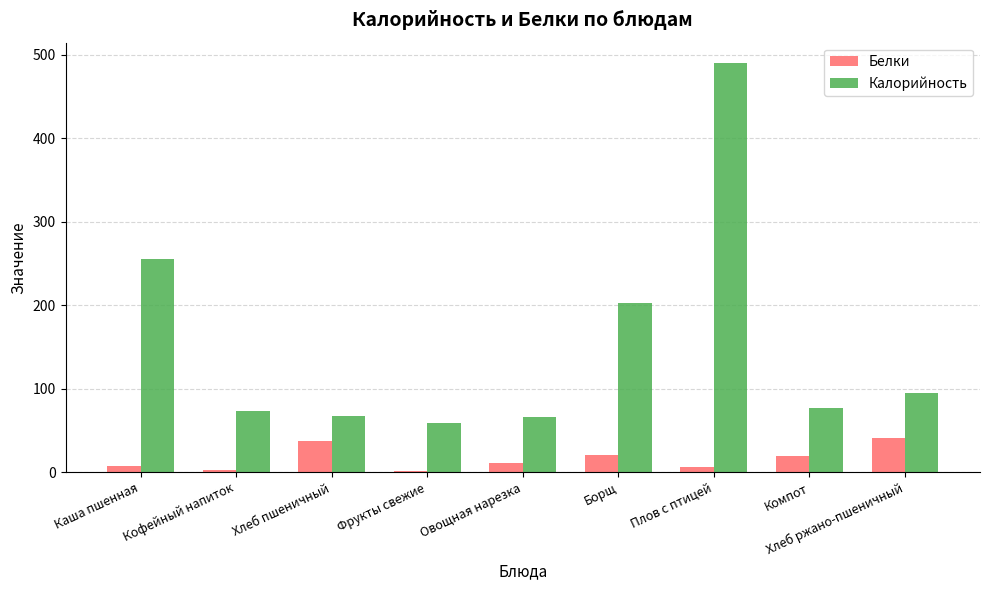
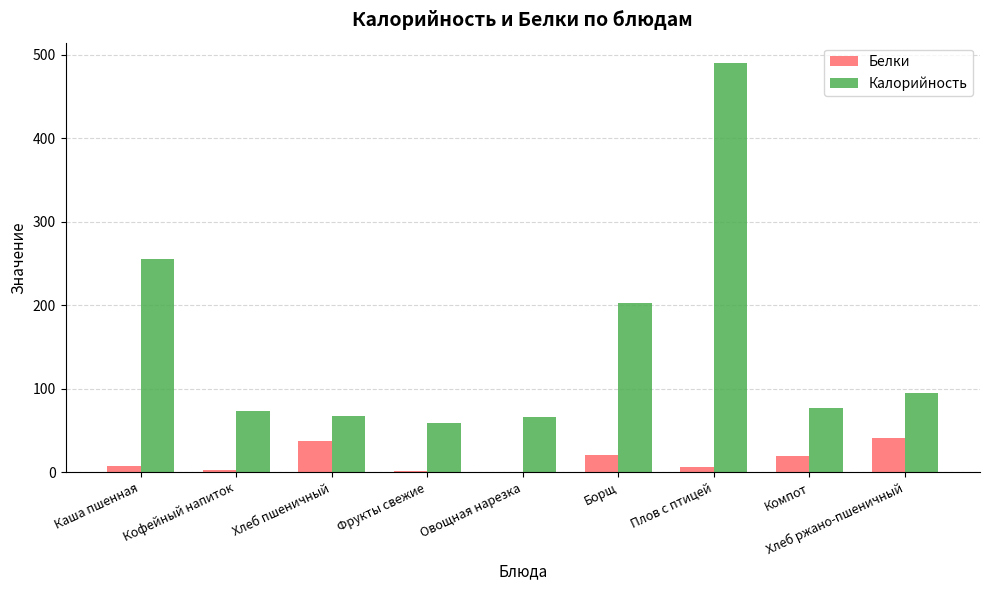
  {
    "Белки": {
      "Каша пшенная": 10,
      "Хлеб пшеничный": 40,
-     "Овощная нарезка": 10,
+     "Овощная нарезка": 0,
      "Борщ": 20,
      "Плов с птицей": 10,
      "Компот": 20,
      "Хлеб ржано-пшеничный": 40
    },
    "Калорийность": {
      "Каша пшенная": 260,
      "Кофейный напиток": 70,
      "Хлеб пшеничный": 70,
      "Фрукты свежие": 60,
      "Овощная нарезка": 70,
      "Борщ": 200,
      "Плов с птицей": 490,
      "Компот": 80,
      "Хлеб ржано-пшеничный": 90
    }
  }
